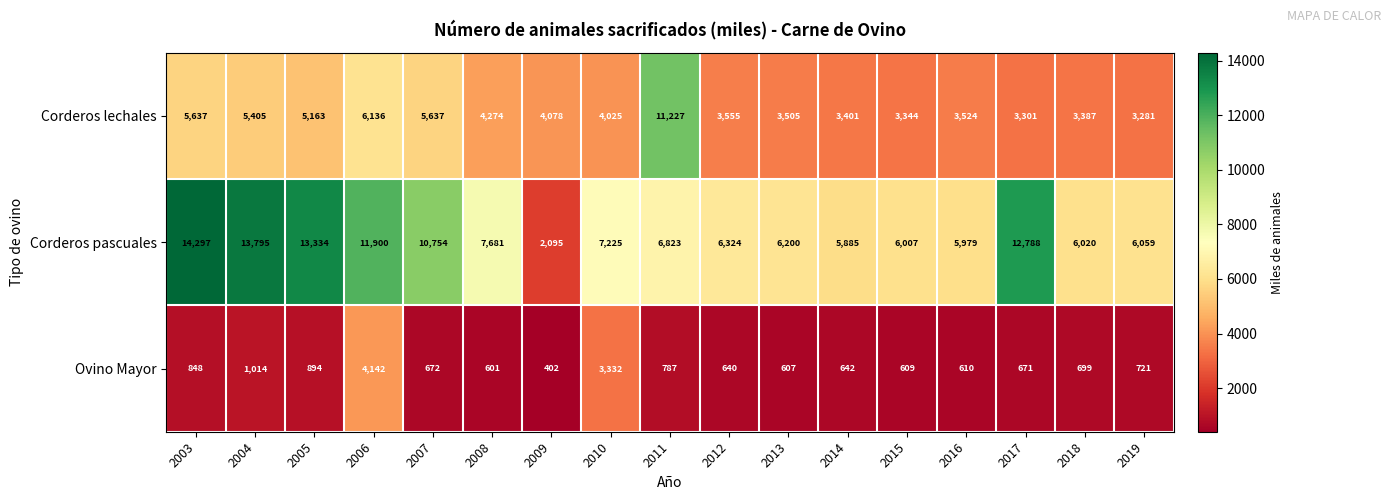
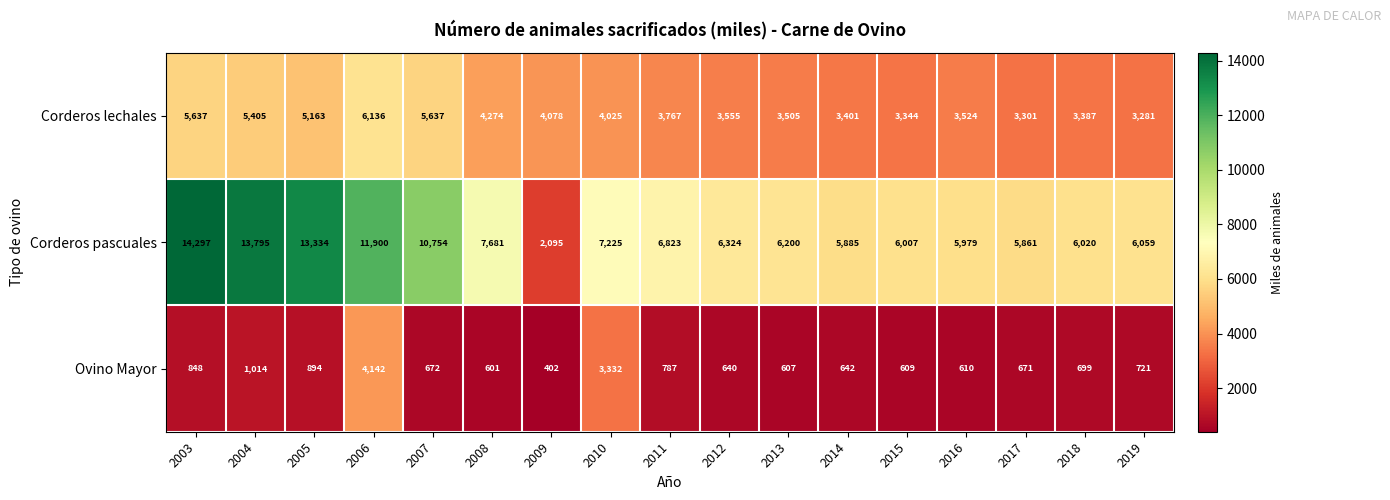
  {
    "Corderos lechales": {
      "2003": "5,637",
      "2004": "5,405",
      "2005": "5,163",
      "2006": "6,136",
      "2007": "5,637",
      "2008": "4,274",
      "2009": "4,078",
      "2010": "4,025",
-     "2011": "11,227",
+     "2011": "3,767",
      "2012": "3,555",
      "2013": "3,505",
      "2014": "3,401",
      "2015": "3,344",
      "2016": "3,524",
      "2017": "3,301",
      "2018": "3,387",
      "2019": "3,281"
    },
    "Corderos pascuales": {
      "2003": "14,297",
      "2004": "13,795",
      "2005": "13,334",
      "2006": "11,900",
      "2007": "10,754",
      "2008": "7,681",
      "2009": "2,095",
      "2010": "7,225",
      "2011": "6,823",
      "2012": "6,324",
      "2013": "6,200",
      "2014": "5,885",
      "2015": "6,007",
      "2016": "5,979",
-     "2017": "12,788",
+     "2017": "5,861",
      "2018": "6,020",
      "2019": "6,059"
    },
    "Ovino Mayor": {
      "2003": "848",
      "2004": "1,014",
      "2005": "894",
      "2006": "4,142",
      "2007": "672",
      "2008": "601",
      "2009": "402",
      "2010": "3,332",
      "2011": "787",
      "2012": "640",
      "2013": "607",
      "2014": "642",
      "2015": "609",
      "2016": "610",
      "2017": "671",
      "2018": "699",
      "2019": "721"
    }
  }
